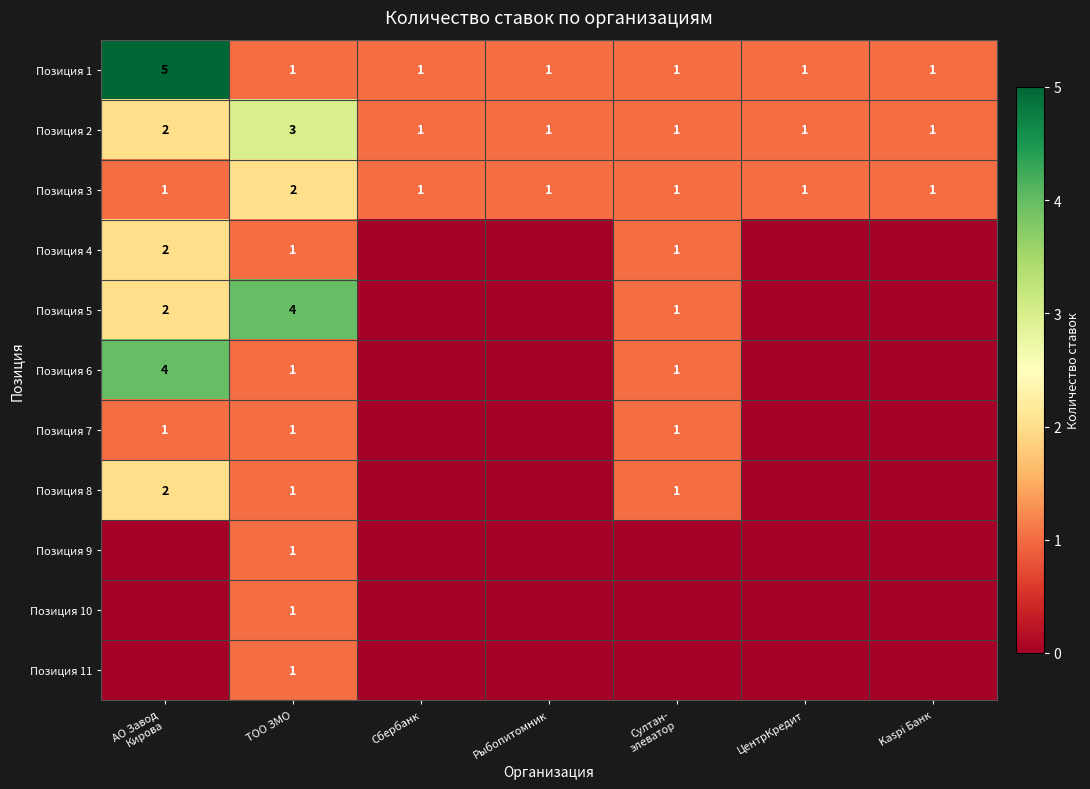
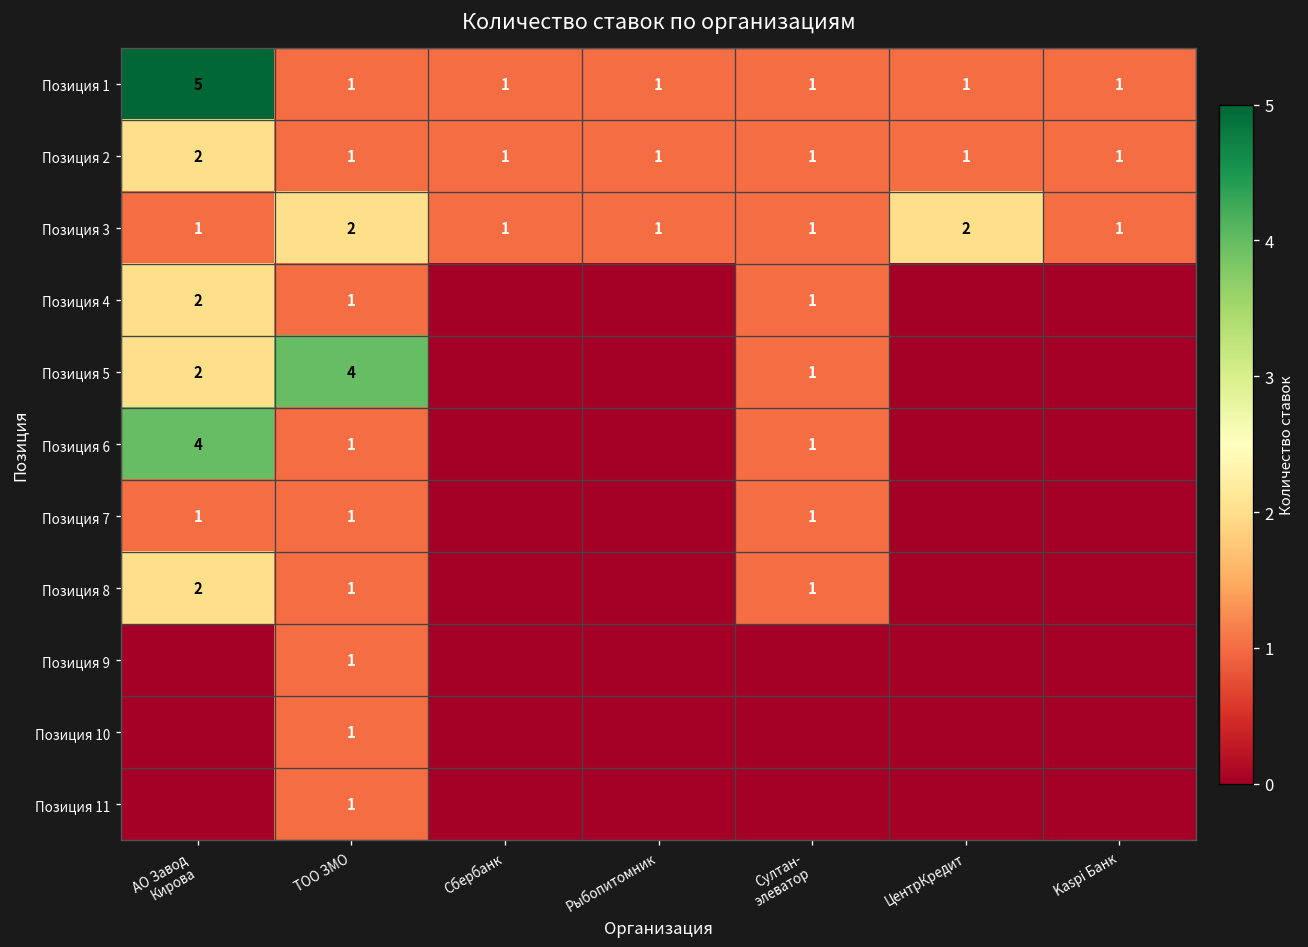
  {
    "Позиция 1": {
      "АО Завод Кирова": 5,
      "ТОО ЗМО": 1,
      "Сбербанк": 1,
      "Рыбопитомник": 1,
      "Султан- элеватор": 1,
      "ЦентрКредит": 1,
      "Kaspi Банк": 1
    },
    "Позиция 2": {
      "АО Завод Кирова": 2,
-     "ТОО ЗМО": 3,
+     "ТОО ЗМО": 1,
      "Сбербанк": 1,
      "Рыбопитомник": 1,
      "Султан- элеватор": 1,
      "ЦентрКредит": 1,
      "Kaspi Банк": 1
    },
    "Позиция 3": {
      "АО Завод Кирова": 1,
      "ТОО ЗМО": 2,
      "Сбербанк": 1,
      "Рыбопитомник": 1,
      "Султан- элеватор": 1,
-     "ЦентрКредит": 1,
+     "ЦентрКредит": 2,
      "Kaspi Банк": 1
    },
    "Позиция 4": {
      "АО Завод Кирова": 2,
      "ТОО ЗМО": 1,
      "Султан- элеватор": 1
    },
    "Позиция 5": {
      "АО Завод Кирова": 2,
      "ТОО ЗМО": 4,
      "Султан- элеватор": 1
    },
    "Позиция 6": {
      "АО Завод Кирова": 4,
      "ТОО ЗМО": 1,
      "Султан- элеватор": 1
    },
    "Позиция 7": {
      "АО Завод Кирова": 1,
      "ТОО ЗМО": 1,
      "Султан- элеватор": 1
    },
    "Позиция 8": {
      "АО Завод Кирова": 2,
      "ТОО ЗМО": 1,
      "Султан- элеватор": 1
    },
    "Позиция 9": {
      "ТОО ЗМО": 1
    },
    "Позиция 10": {
      "ТОО ЗМО": 1
    },
    "Позиция 11": {
      "ТОО ЗМО": 1
    }
  }
